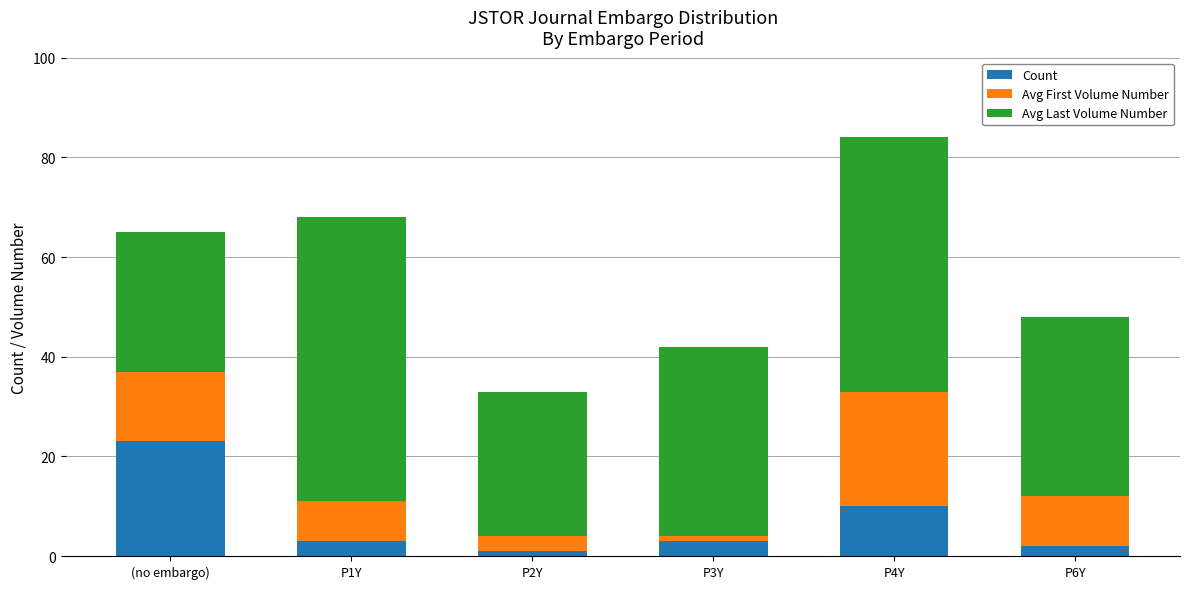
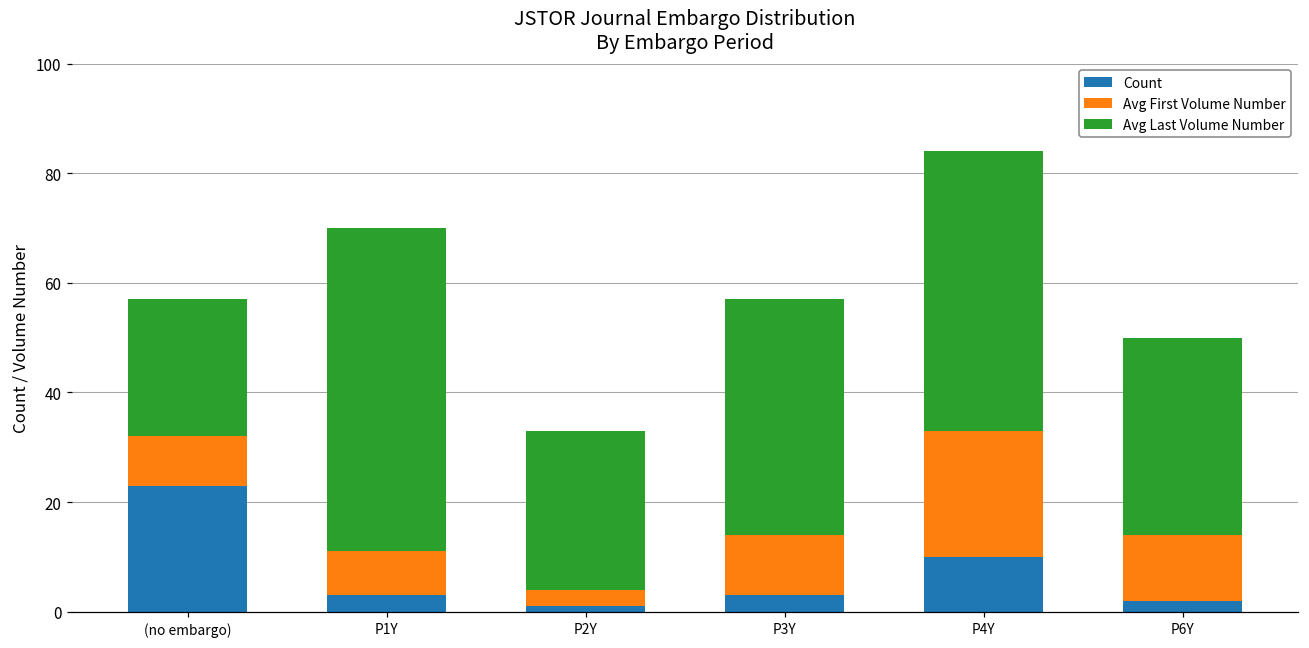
  {
    "Count": {
      "(no embargo)": 23,
      "P1Y": 3,
      "P2Y": 1,
      "P3Y": 3,
      "P4Y": 10,
      "P6Y": 2
    },
    "Avg First Volume Number": {
-     "(no embargo)": 14,
+     "(no embargo)": 9,
      "P1Y": 8,
      "P2Y": 3,
-     "P3Y": 1,
+     "P3Y": 11,
      "P4Y": 23,
-     "P6Y": 10
+     "P6Y": 12
    },
    "Avg Last Volume Number": {
-     "(no embargo)": 28,
-     "P1Y": 57,
+     "(no embargo)": 25,
+     "P1Y": 59,
      "P2Y": 29,
-     "P3Y": 38,
+     "P3Y": 43,
      "P4Y": 51,
      "P6Y": 36
    }
  }
